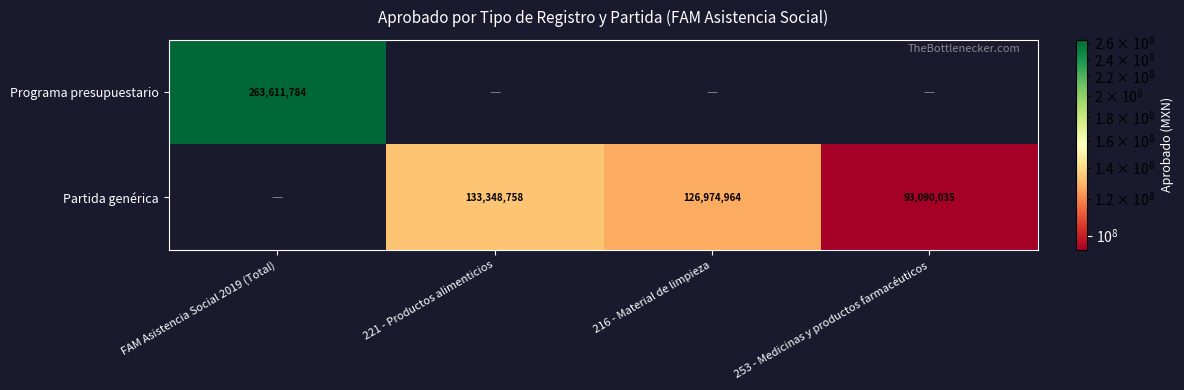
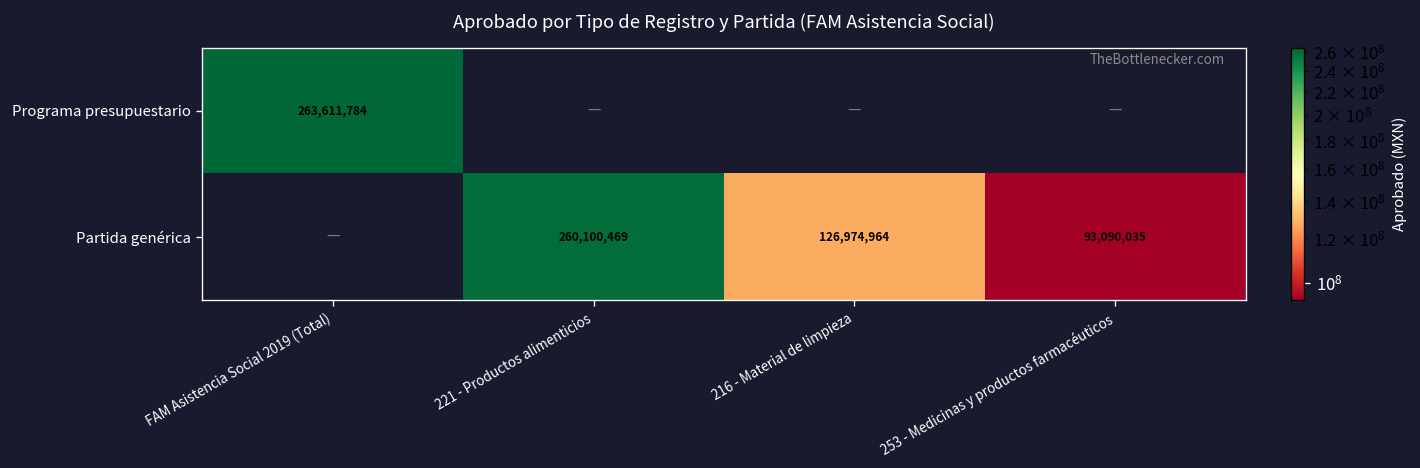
  {
    "Programa presupuestario": {
      "FAM Asistencia Social 2019 (Total)": "263,611,784"
    },
    "Partida genérica": {
-     "221 - Productos alimenticios": "133,348,758",
+     "221 - Productos alimenticios": "260,100,469",
      "216 - Material de limpieza": "126,974,964",
      "253 - Medicinas y productos farmacéuticos": "93,090,035"
    }
  }
